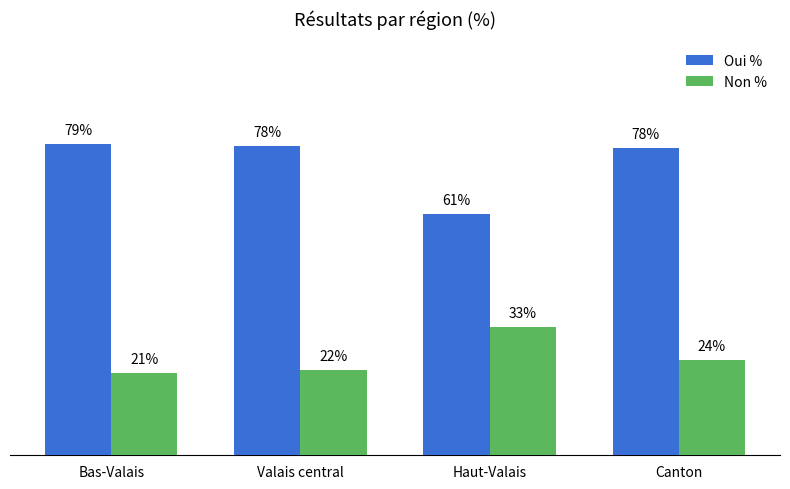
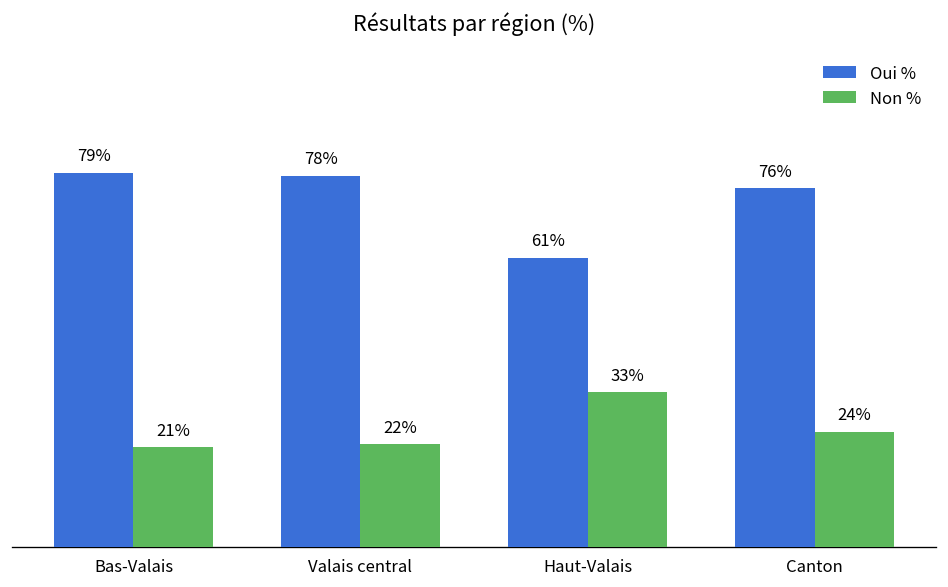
  {
    "Oui %": {
      "Bas-Valais": "79%",
      "Valais central": "78%",
      "Haut-Valais": "61%",
-     "Canton": "78%"
+     "Canton": "76%"
    },
    "Non %": {
      "Bas-Valais": "21%",
      "Valais central": "22%",
      "Haut-Valais": "33%",
      "Canton": "24%"
    }
  }
